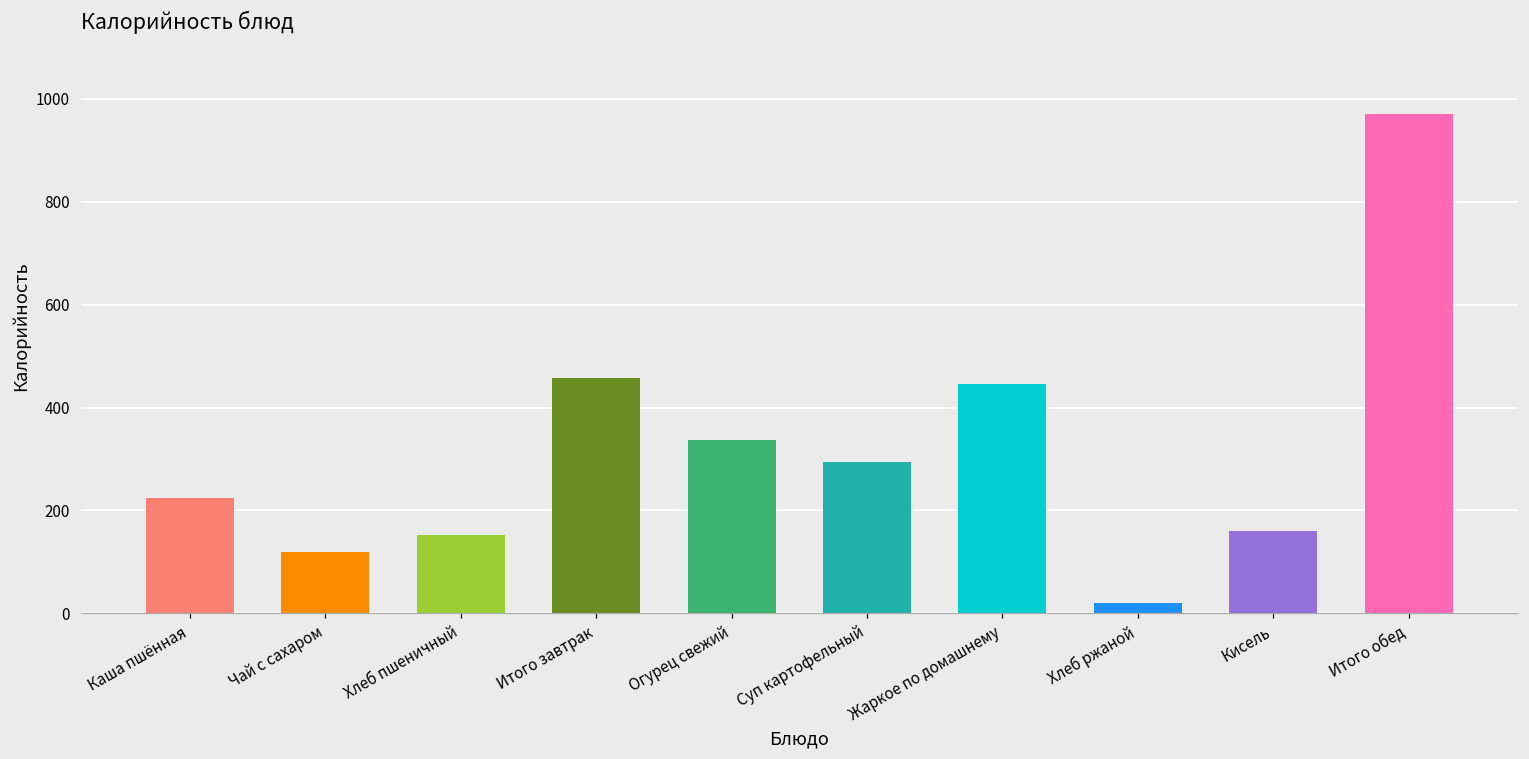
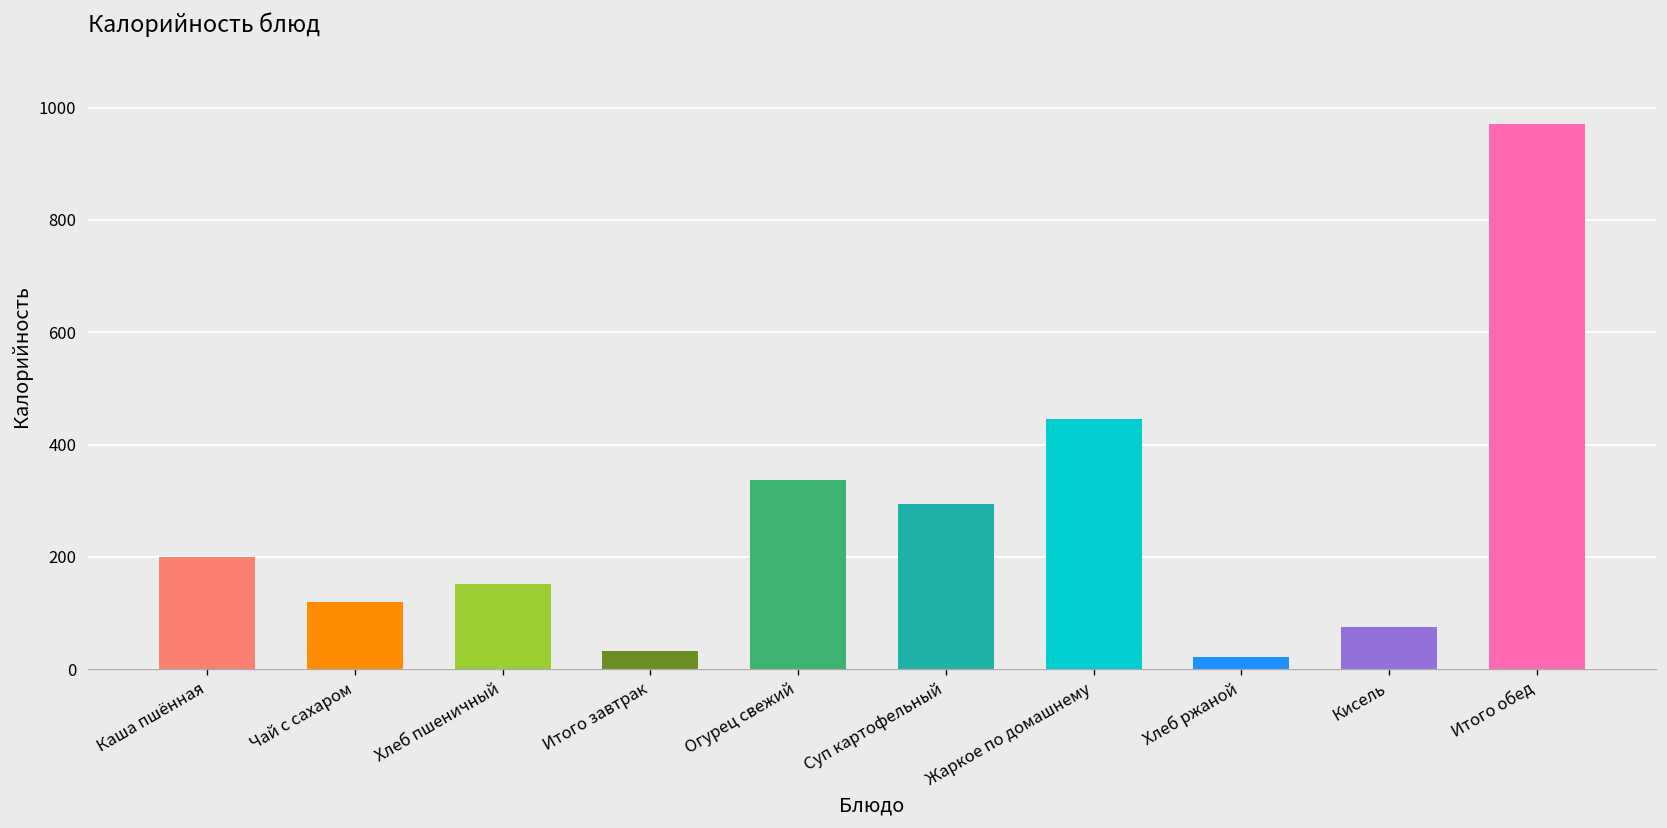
  {
-   "Каша пшённая": 230,
+   "Каша пшённая": 200,
    "Чай с сахаром": 120,
    "Хлеб пшеничный": 150,
-   "Итого завтрак": 460,
+   "Итого завтрак": 30,
    "Огурец свежий": 340,
    "Суп картофельный": 290,
    "Жаркое по домашнему": 450,
    "Хлеб ржаной": 20,
-   "Кисель": 160,
+   "Кисель": 80,
    "Итого обед": 970
  }
